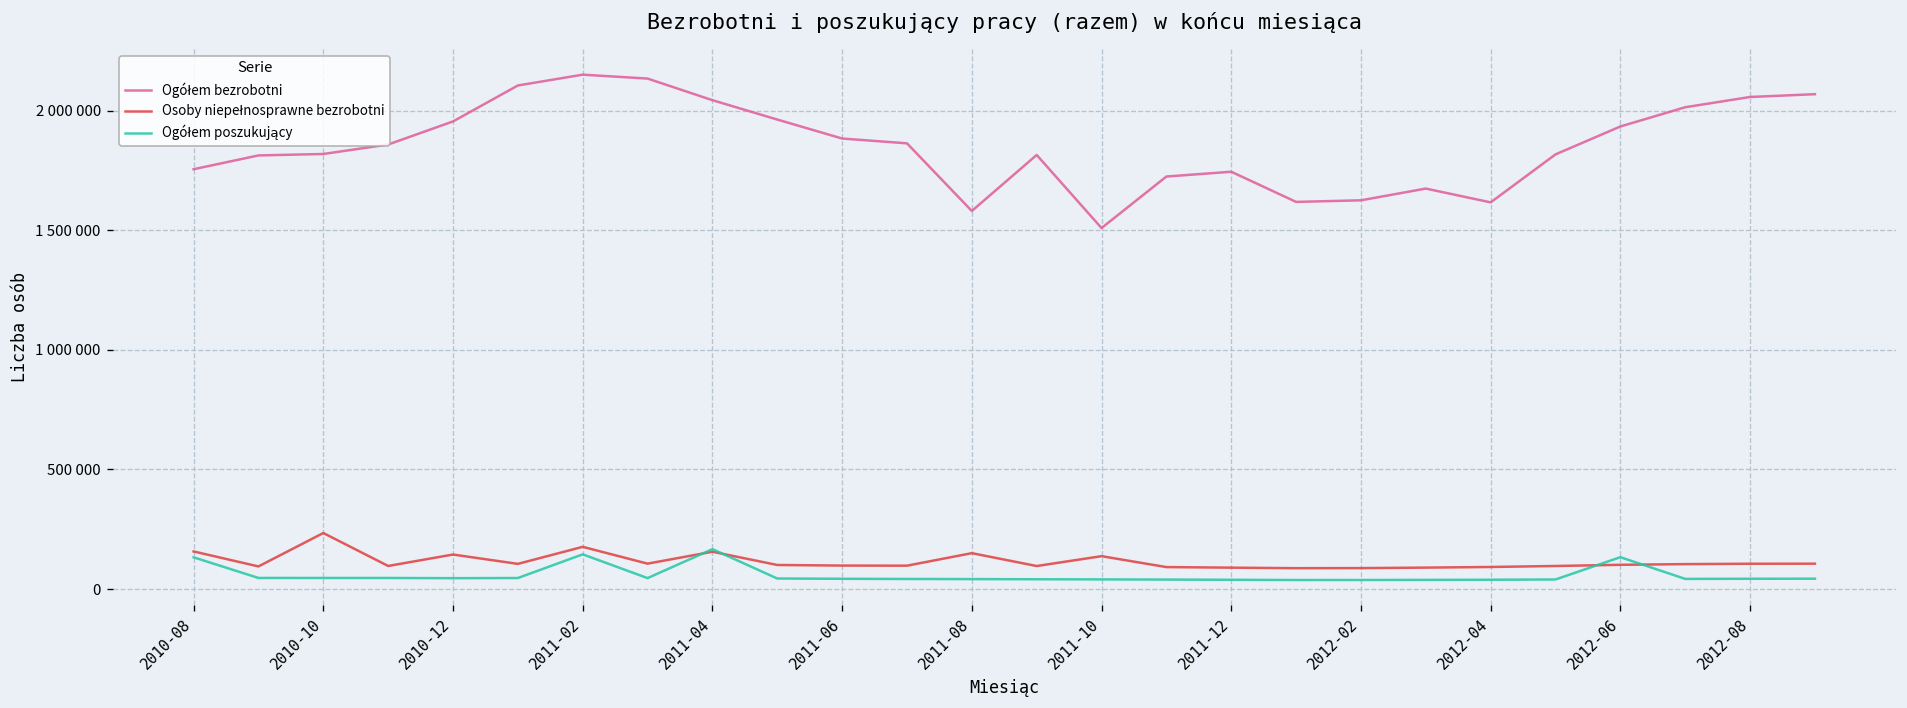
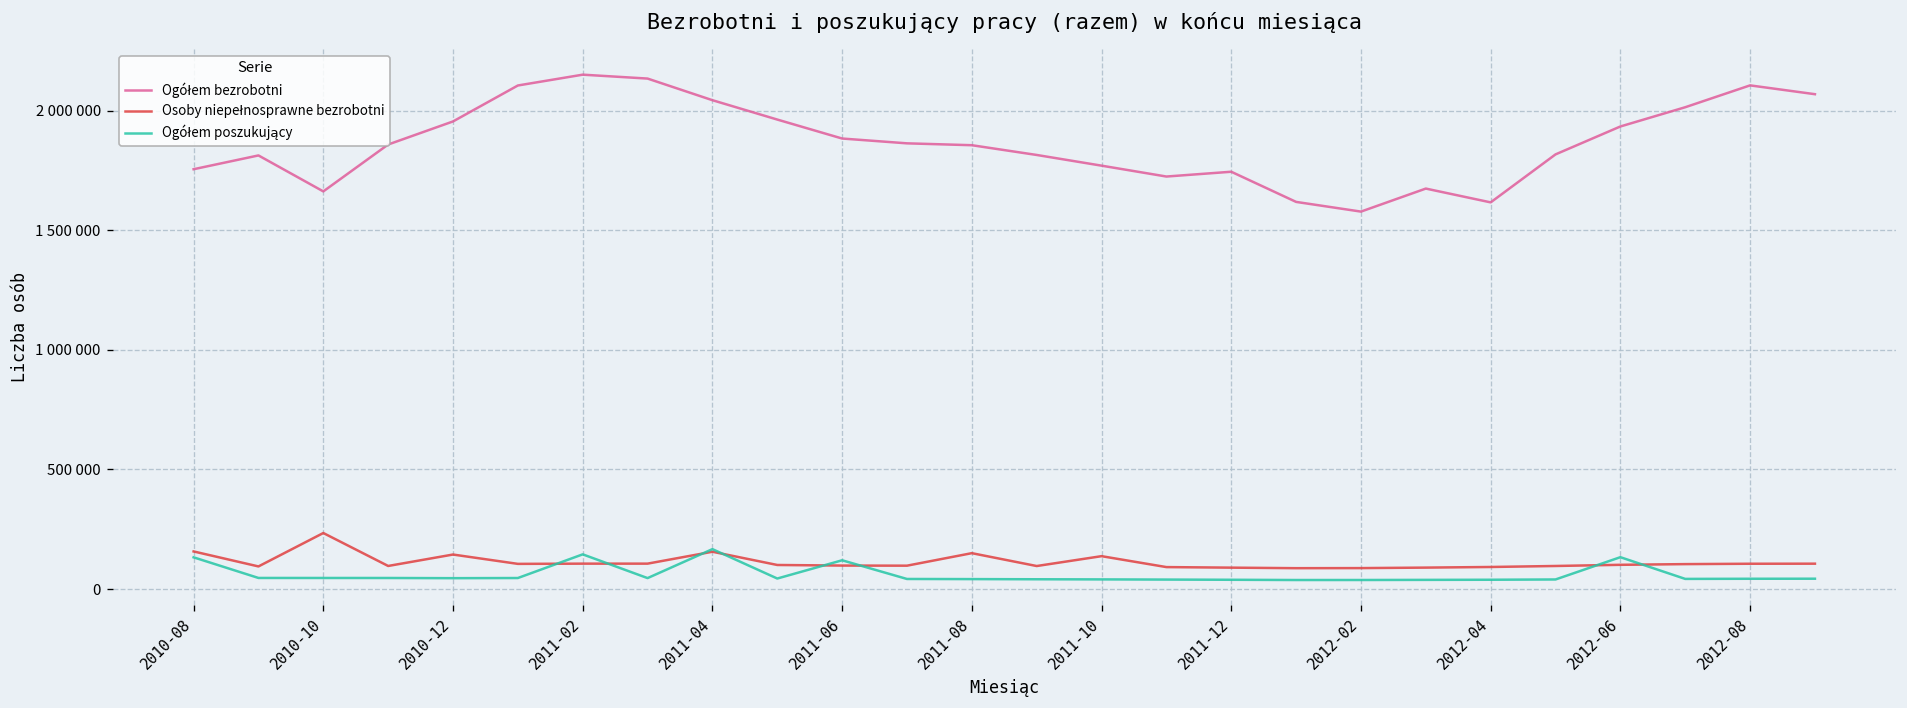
  {
    "Ogółem bezrobotni": {
      "2010-08": 1750000,
-     "2010-10": 1820000,
+     "2010-10": 1660000,
      "2010-12": 1950000,
      "2011-02": 2150000,
      "2011-04": 2040000,
      "2011-06": 1880000,
-     "2011-08": 1580000,
-     "2011-10": 1510000,
+     "2011-08": 1860000,
+     "2011-10": 1770000,
      "2011-12": 1740000,
-     "2012-02": 1630000,
+     "2012-02": 1580000,
      "2012-04": 1620000,
      "2012-06": 1930000,
-     "2012-08": 2060000
+     "2012-08": 2110000
    },
    "Osoby niepełnosprawne bezrobotni": {
      "2010-08": 160000,
      "2010-10": 230000,
      "2010-12": 140000,
-     "2011-02": 180000,
+     "2011-02": 110000,
      "2011-06": 100000,
      "2011-08": 150000,
      "2011-10": 140000,
      "2011-12": 90000,
      "2012-02": 90000,
      "2012-04": 90000,
      "2012-06": 100000,
      "2012-08": 110000
    },
    "Ogółem poszukujący": {
      "2010-08": 130000,
      "2010-10": 50000,
      "2010-12": 50000,
      "2011-02": 150000,
-     "2011-06": 40000,
+     "2011-06": 120000,
      "2011-08": 40000,
      "2011-10": 40000,
      "2011-12": 40000,
      "2012-02": 40000,
      "2012-04": 40000,
      "2012-06": 130000,
      "2012-08": 40000
    }
  }
